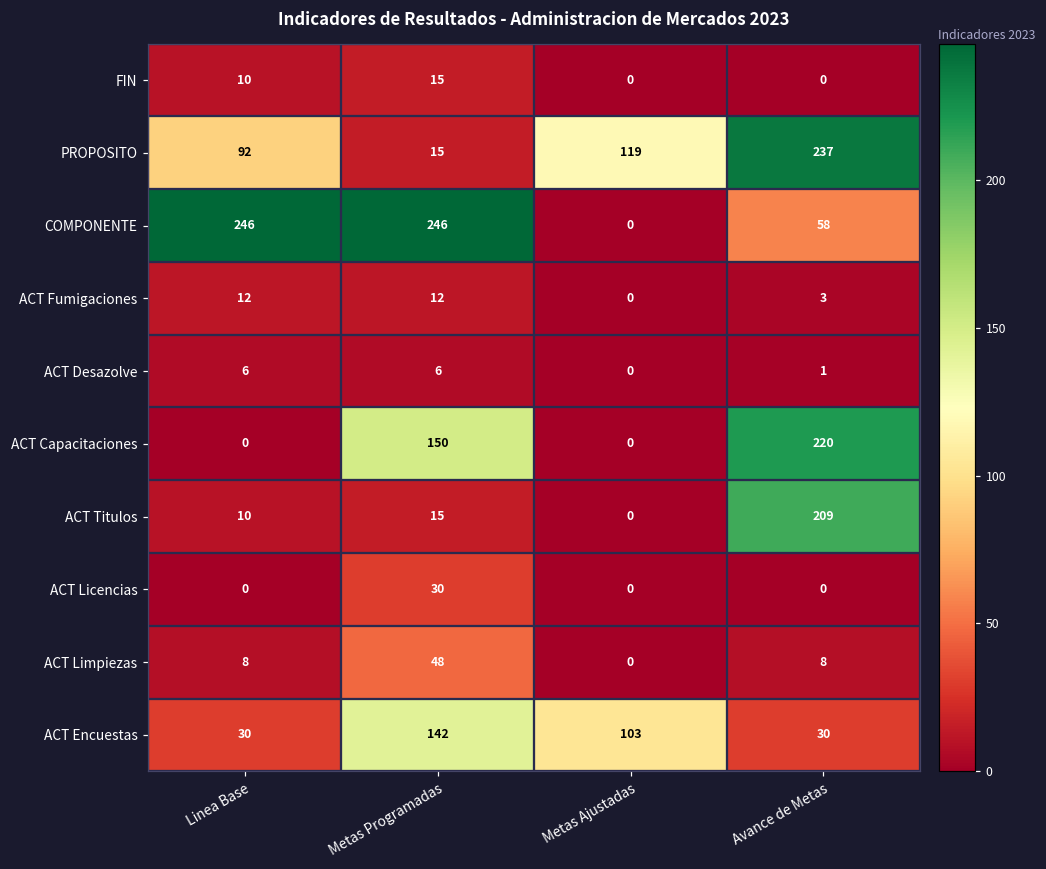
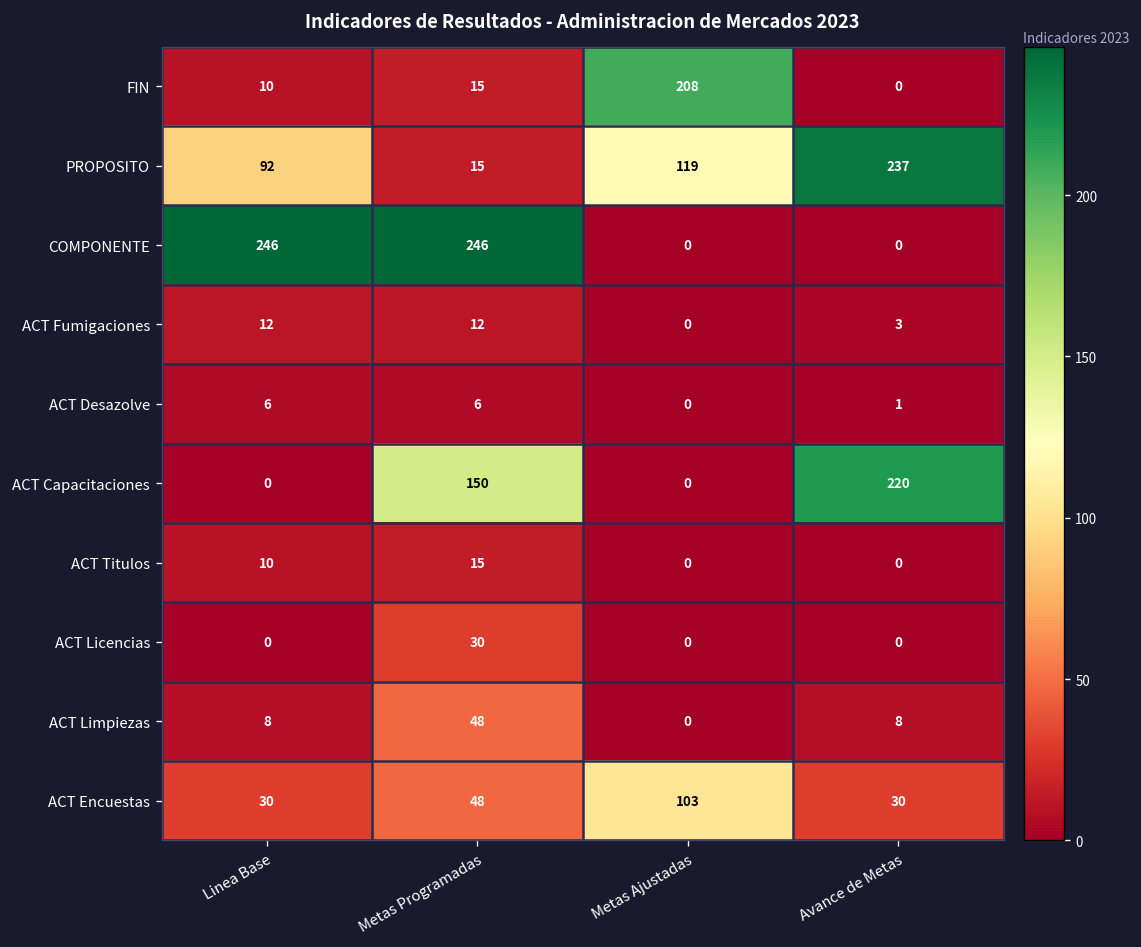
  {
    "FIN": {
      "Linea Base": 10,
      "Metas Programadas": 15,
-     "Metas Ajustadas": 0,
+     "Metas Ajustadas": 208,
      "Avance de Metas": 0
    },
    "PROPOSITO": {
      "Linea Base": 92,
      "Metas Programadas": 15,
      "Metas Ajustadas": 119,
      "Avance de Metas": 237
    },
    "COMPONENTE": {
      "Linea Base": 246,
      "Metas Programadas": 246,
      "Metas Ajustadas": 0,
-     "Avance de Metas": 58
+     "Avance de Metas": 0
    },
    "ACT Fumigaciones": {
      "Linea Base": 12,
      "Metas Programadas": 12,
      "Metas Ajustadas": 0,
      "Avance de Metas": 3
    },
    "ACT Desazolve": {
      "Linea Base": 6,
      "Metas Programadas": 6,
      "Metas Ajustadas": 0,
      "Avance de Metas": 1
    },
    "ACT Capacitaciones": {
      "Linea Base": 0,
      "Metas Programadas": 150,
      "Metas Ajustadas": 0,
      "Avance de Metas": 220
    },
    "ACT Titulos": {
      "Linea Base": 10,
      "Metas Programadas": 15,
      "Metas Ajustadas": 0,
-     "Avance de Metas": 209
+     "Avance de Metas": 0
    },
    "ACT Licencias": {
      "Linea Base": 0,
      "Metas Programadas": 30,
      "Metas Ajustadas": 0,
      "Avance de Metas": 0
    },
    "ACT Limpiezas": {
      "Linea Base": 8,
      "Metas Programadas": 48,
      "Metas Ajustadas": 0,
      "Avance de Metas": 8
    },
    "ACT Encuestas": {
      "Linea Base": 30,
-     "Metas Programadas": 142,
+     "Metas Programadas": 48,
      "Metas Ajustadas": 103,
      "Avance de Metas": 30
    }
  }
